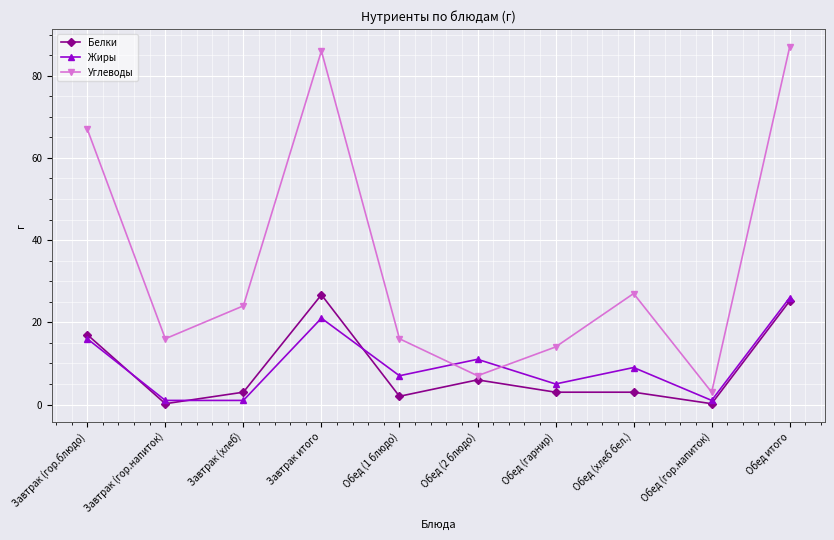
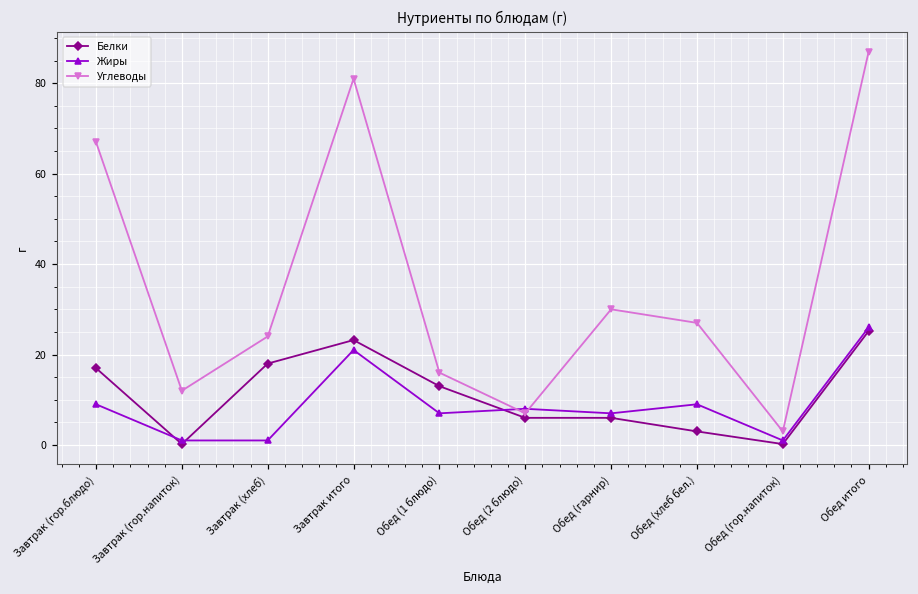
  {
    "Белки": {
      "Завтрак (гор.блюдо)": 17,
      "Завтрак (гор.напиток)": 0,
-     "Завтрак (хлеб)": 3,
-     "Завтрак итого": 27,
-     "Обед (1 блюдо)": 2,
+     "Завтрак (хлеб)": 18,
+     "Завтрак итого": 23,
+     "Обед (1 блюдо)": 13,
      "Обед (2 блюдо)": 6,
-     "Обед (гарнир)": 3,
+     "Обед (гарнир)": 6,
      "Обед (хлеб бел.)": 3,
      "Обед (гор.напиток)": 0,
      "Обед итого": 25
    },
    "Жиры": {
-     "Завтрак (гор.блюдо)": 16,
+     "Завтрак (гор.блюдо)": 9,
      "Завтрак (гор.напиток)": 1,
      "Завтрак (хлеб)": 1,
      "Завтрак итого": 21,
      "Обед (1 блюдо)": 7,
-     "Обед (2 блюдо)": 11,
-     "Обед (гарнир)": 5,
+     "Обед (2 блюдо)": 8,
+     "Обед (гарнир)": 7,
      "Обед (хлеб бел.)": 9,
      "Обед (гор.напиток)": 1,
      "Обед итого": 26
    },
    "Углеводы": {
      "Завтрак (гор.блюдо)": 67,
-     "Завтрак (гор.напиток)": 16,
+     "Завтрак (гор.напиток)": 12,
      "Завтрак (хлеб)": 24,
-     "Завтрак итого": 86,
+     "Завтрак итого": 81,
      "Обед (1 блюдо)": 16,
      "Обед (2 блюдо)": 7,
-     "Обед (гарнир)": 14,
+     "Обед (гарнир)": 30,
      "Обед (хлеб бел.)": 27,
      "Обед (гор.напиток)": 3,
      "Обед итого": 87
    }
  }
